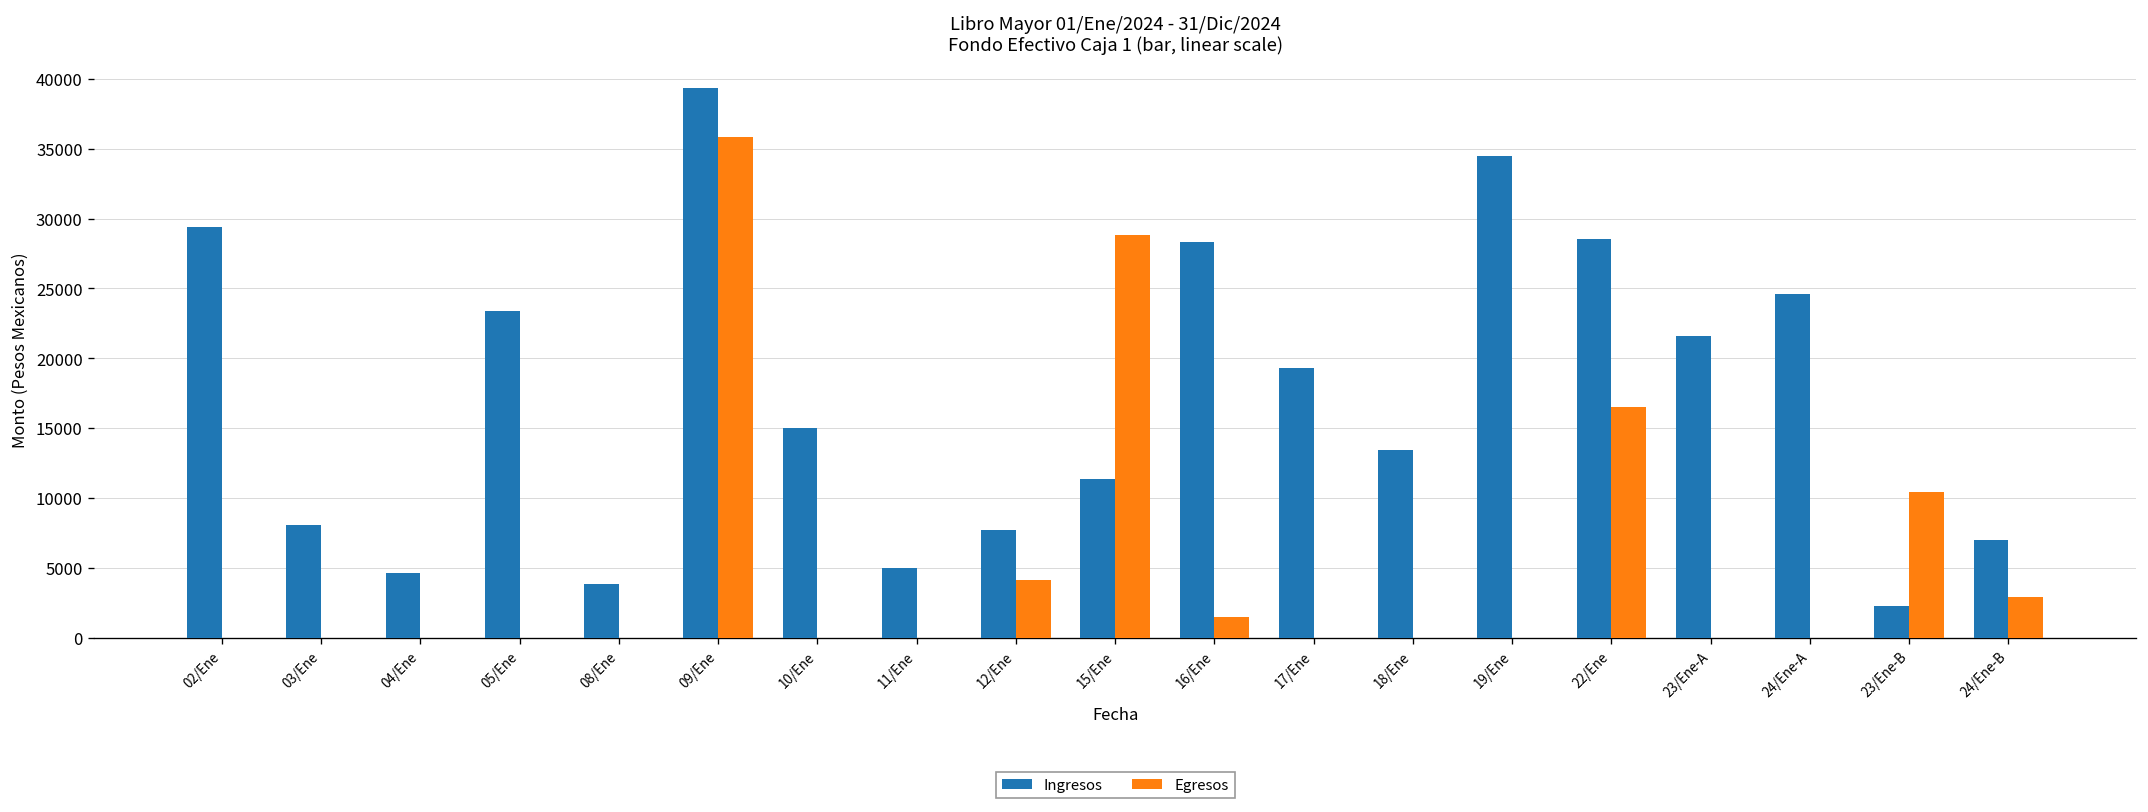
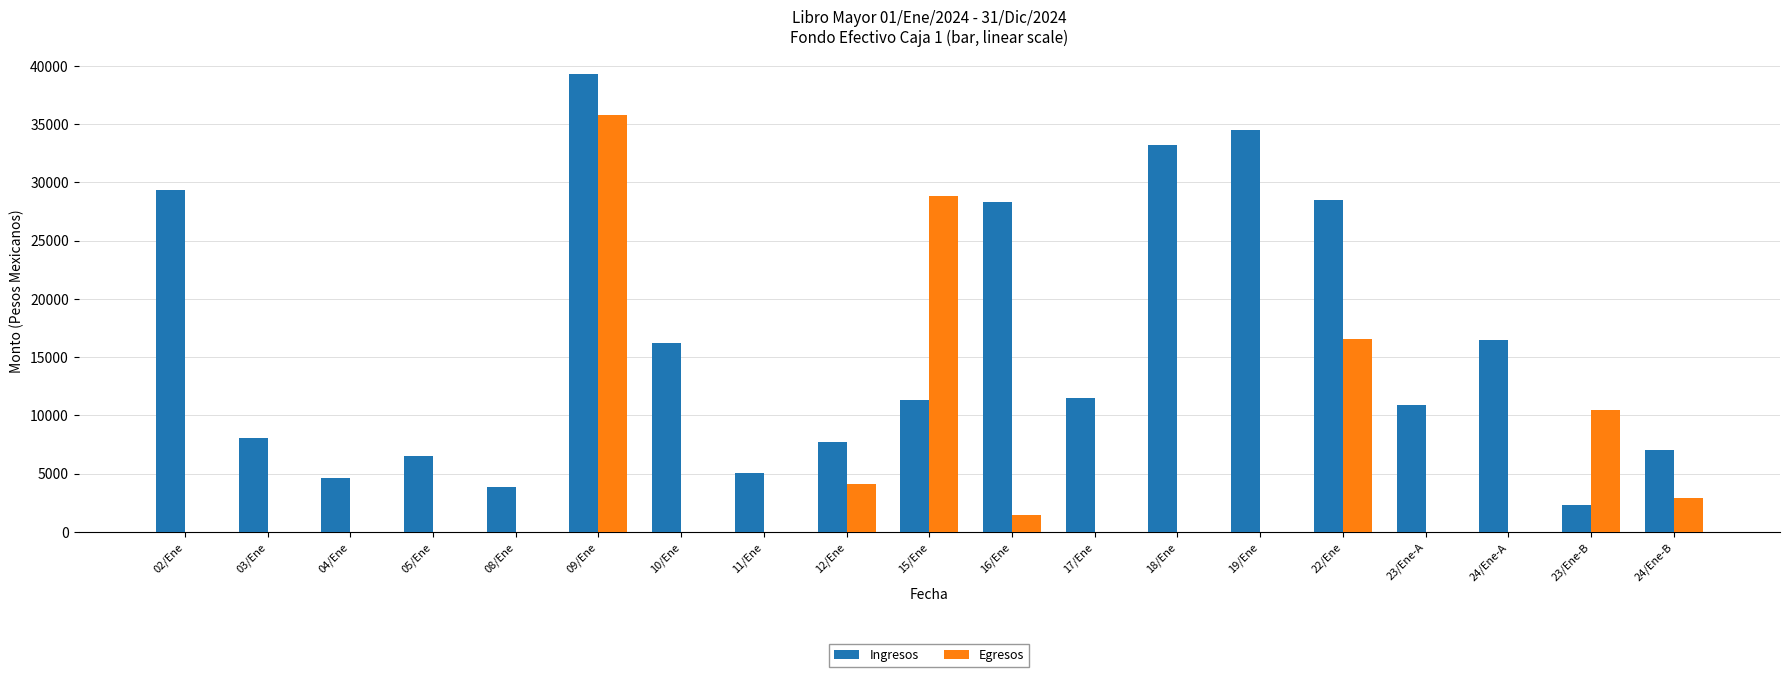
  {
    "Ingresos": {
      "02/Ene": 29400,
      "03/Ene": 8000,
      "04/Ene": 4700,
-     "05/Ene": 23400,
+     "05/Ene": 6500,
      "08/Ene": 3800,
      "09/Ene": 39300,
-     "10/Ene": 15000,
+     "10/Ene": 16200,
      "11/Ene": 5000,
      "12/Ene": 7700,
      "15/Ene": 11300,
      "16/Ene": 28300,
-     "17/Ene": 19300,
-     "18/Ene": 13500,
+     "17/Ene": 11500,
+     "18/Ene": 33200,
      "19/Ene": 34500,
      "22/Ene": 28500,
-     "23/Ene-A": 21600,
-     "24/Ene-A": 24600,
+     "23/Ene-A": 10900,
+     "24/Ene-A": 16500,
      "23/Ene-B": 2300,
      "24/Ene-B": 7000
    },
    "Egresos": {
      "02/Ene": 0,
      "03/Ene": 0,
      "04/Ene": 0,
      "05/Ene": 0,
      "08/Ene": 0,
      "09/Ene": 35800,
      "10/Ene": 0,
      "11/Ene": 0,
      "12/Ene": 4100,
      "15/Ene": 28800,
      "16/Ene": 1500,
      "17/Ene": 0,
      "18/Ene": 0,
      "19/Ene": 0,
      "22/Ene": 16600,
      "23/Ene-A": 0,
      "24/Ene-A": 0,
      "23/Ene-B": 10400,
      "24/Ene-B": 2900
    }
  }
